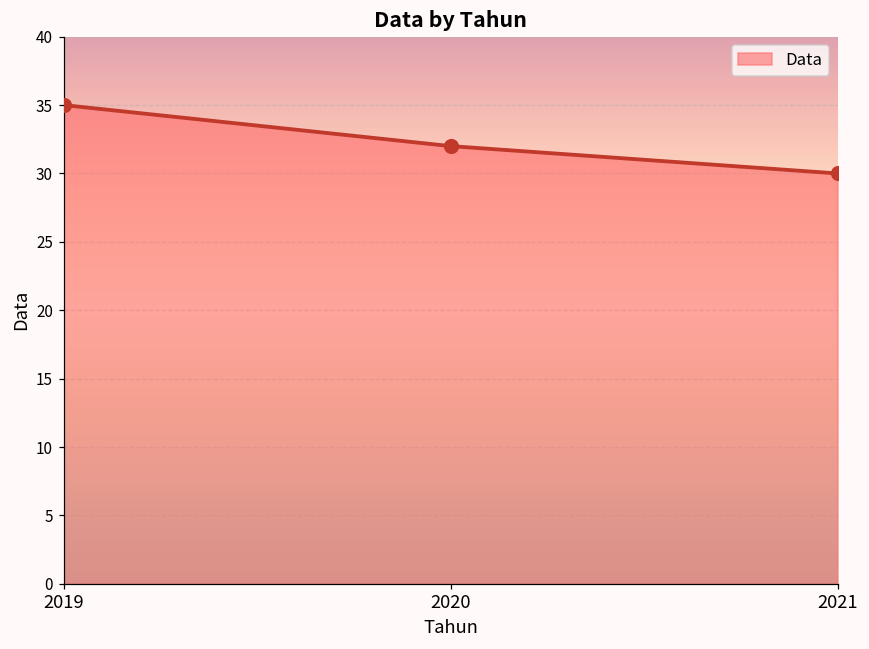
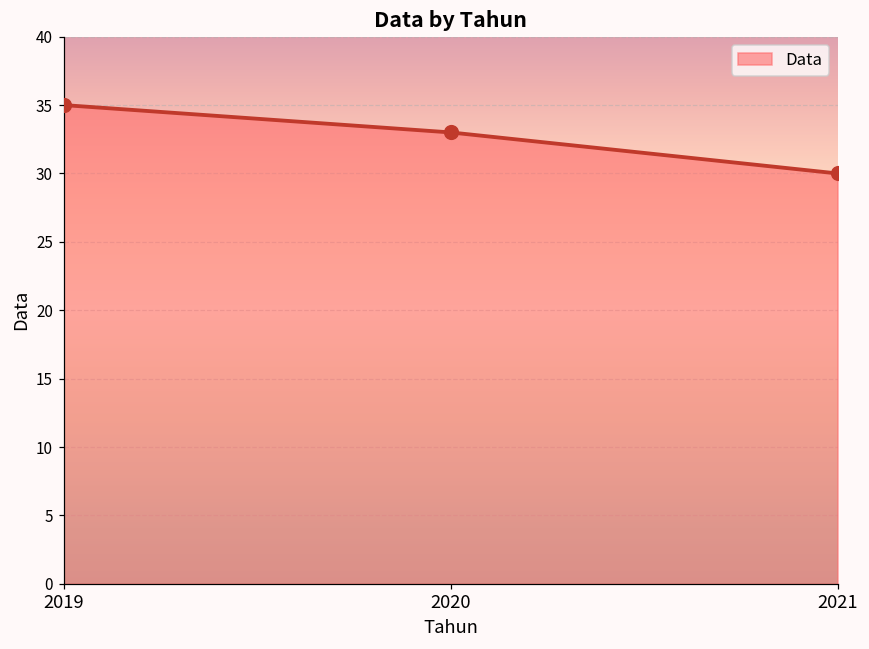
  {
    "2019": 35,
-   "2020": 32,
+   "2020": 33,
    "2021": 30
  }
